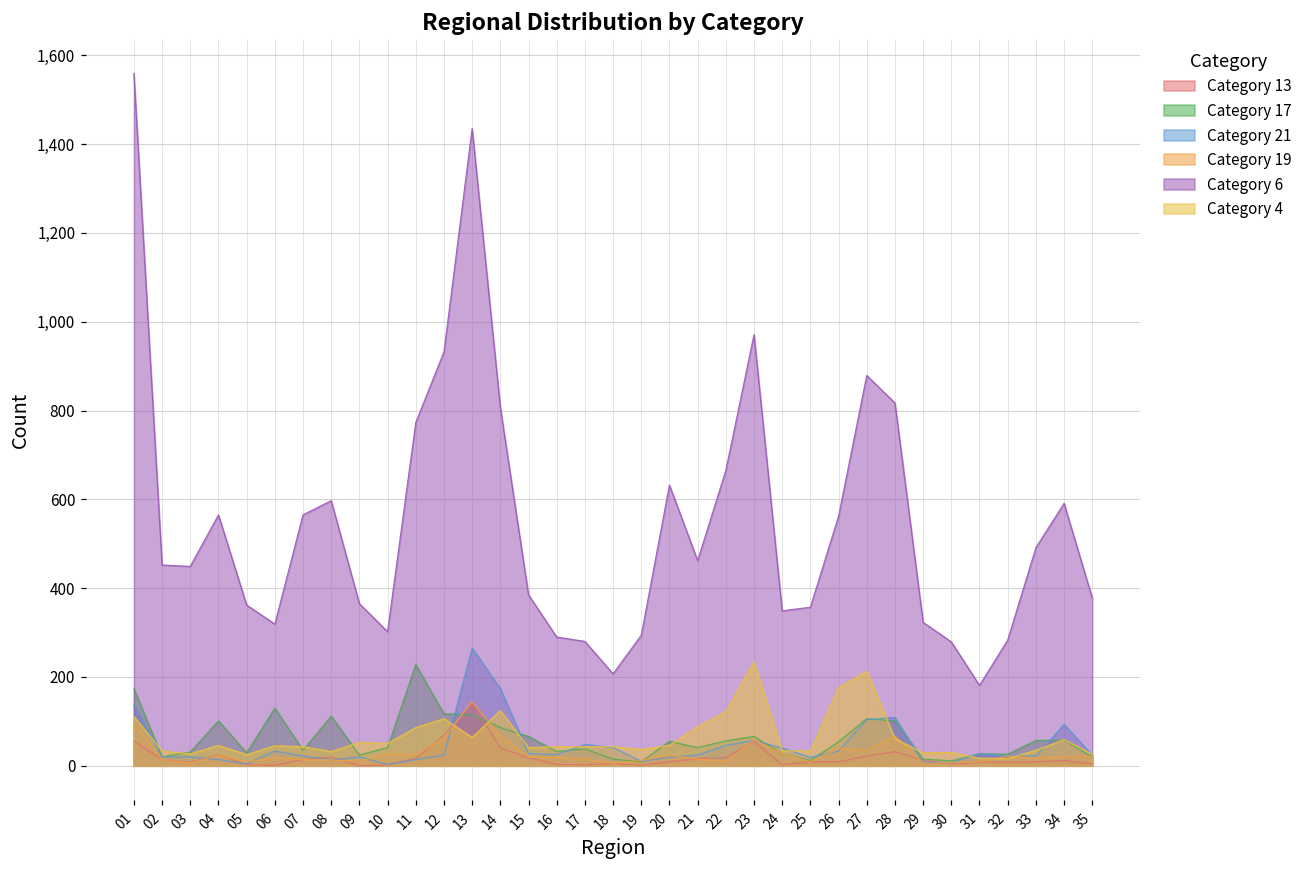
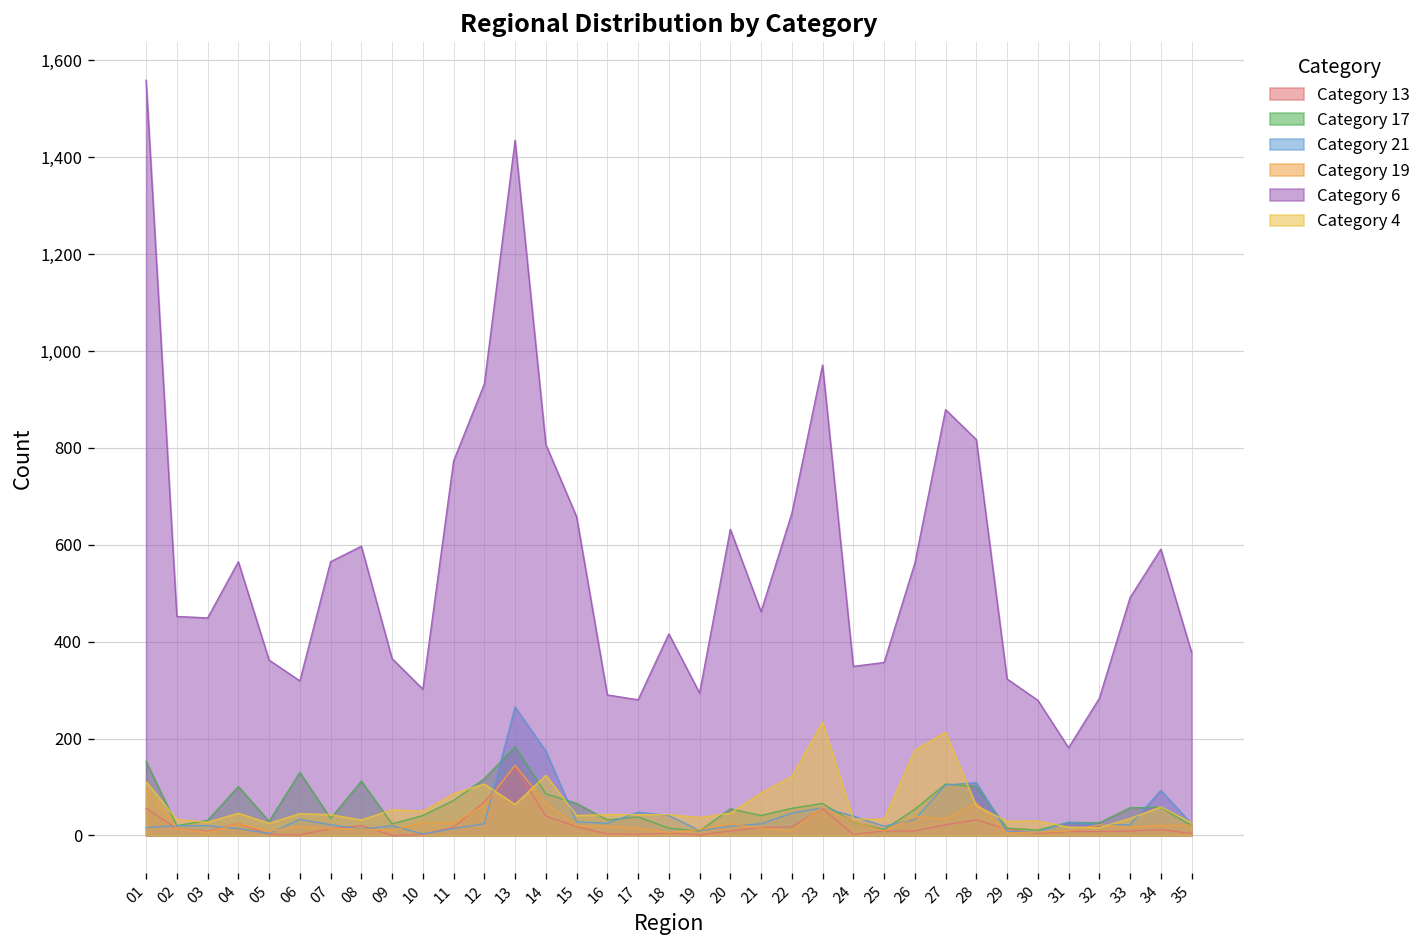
  {
    "Category 17": {
-     "01": "170",
+     "01": "150",
      "04": "100",
      "06": "130",
      "07": "40",
      "08": "110",
      "10": "40",
-     "11": "230",
+     "11": "70",
      "12": "120",
-     "13": "120",
+     "13": "180",
      "14": "90",
      "15": "70",
      "16": "30",
      "18": "20",
      "20": "60",
      "21": "40",
      "22": "60",
      "23": "70",
      "26": "50",
      "28": "100",
      "33": "60"
    },
    "Category 21": {
-     "01": "140",
+     "01": "20",
      "03": "20",
      "04": "10",
      "06": "30",
      "07": "20",
      "12": "20",
      "13": "270",
      "14": "170",
      "15": "30",
      "21": "20",
      "22": "50",
      "25": "20",
      "28": "110",
      "34": "90"
    },
    "Category 6": {
      "01": "1,560",
      "02": "450",
      "03": "450",
      "04": "570",
      "05": "360",
      "06": "320",
      "07": "570",
      "08": "600",
      "09": "370",
      "10": "300",
      "11": "770",
      "12": "930",
      "13": "1,440",
      "14": "810",
-     "15": "390",
+     "15": "660",
      "16": "290",
      "17": "280",
-     "18": "210",
+     "18": "420",
      "19": "290",
      "20": "630",
      "21": "460",
      "22": "670",
      "23": "970",
      "24": "350",
      "25": "360",
      "26": "560",
      "27": "880",
      "28": "820",
      "29": "320",
      "30": "280",
      "31": "180",
      "32": "280",
      "33": "490",
      "34": "590",
      "35": "380"
    }
  }
